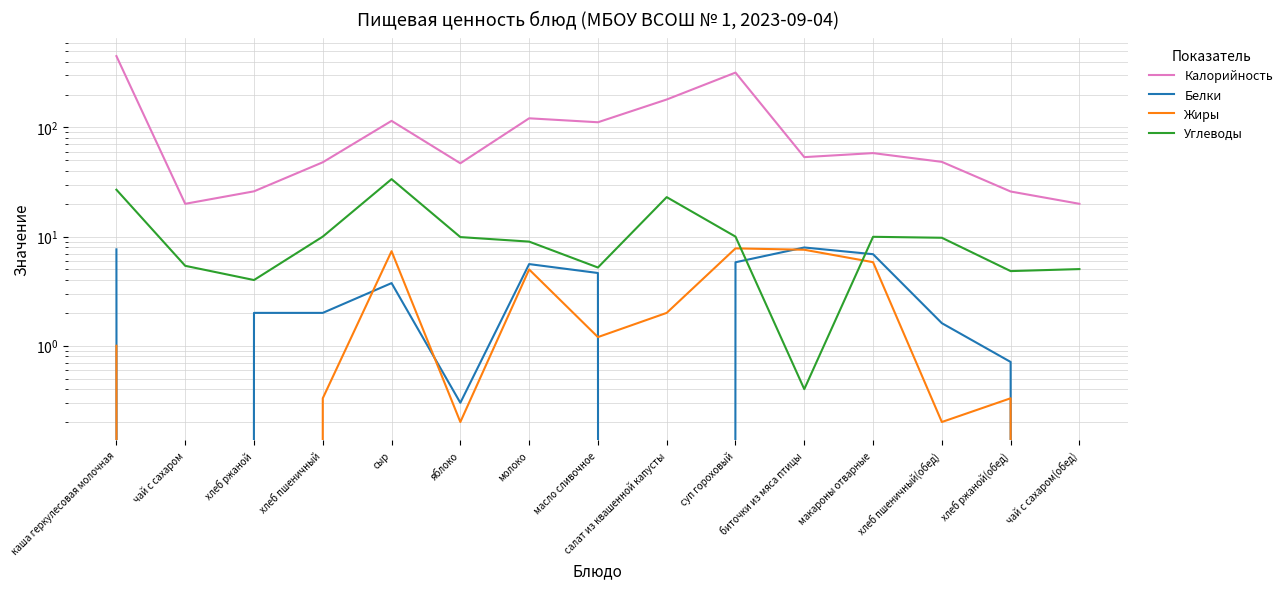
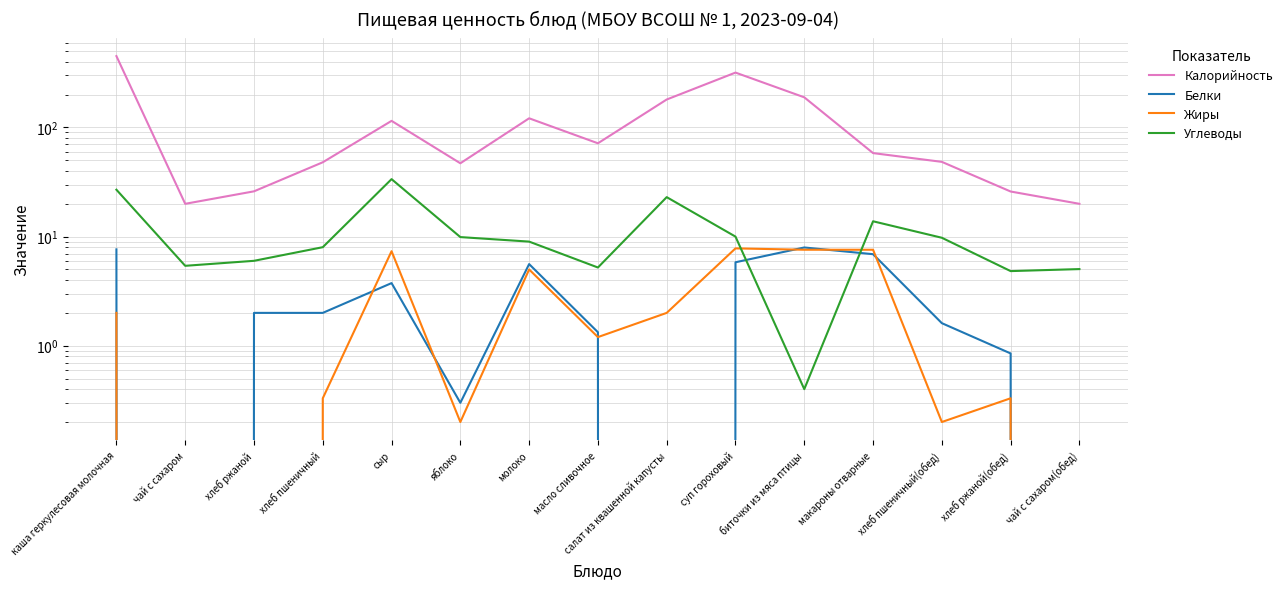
  {
    "Калорийность": {
      "каша геркулесовая молочная": 450,
      "чай с сахаром": 20,
      "хлеб ржаной": 26,
      "хлеб пшеничный": 50,
      "сыр": 120,
      "яблоко": 47,
      "молоко": 120,
-     "масло сливочное": 110,
+     "масло сливочное": 70,
      "салат из квашенной капусты": 180,
      "суп гороховый": 320,
-     "биточки из мяса птицы": 50,
+     "биточки из мяса птицы": 190,
      "макароны отварные": 60,
      "хлеб пшеничный(обед)": 50,
      "хлеб ржаной(обед)": 26,
      "чай с сахаром(обед)": 20
    },
    "Белки": {
      "каша геркулесовая молочная": 8,
      "хлеб ржаной": 2.0,
      "хлеб пшеничный": 2.0,
      "сыр": 3.8,
      "яблоко": 0.3,
      "молоко": 6,
-     "масло сливочное": 4.6,
+     "масло сливочное": 1.3,
      "суп гороховый": 6,
      "макароны отварные": 7,
      "хлеб пшеничный(обед)": 1.6,
-     "хлеб ржаной(обед)": 0.7
+     "хлеб ржаной(обед)": 0.9
    },
    "Жиры": {
-     "каша геркулесовая молочная": 1,
+     "каша геркулесовая молочная": 2,
      "хлеб пшеничный": 0.33,
      "сыр": 7,
      "яблоко": 0.20,
      "молоко": 5,
      "масло сливочное": 1.2,
      "салат из квашенной капусты": 2,
      "суп гороховый": 8,
-     "макароны отварные": 6,
+     "макароны отварные": 8,
      "хлеб пшеничный(обед)": 0.20,
      "хлеб ржаной(обед)": 0.33
    },
    "Углеводы": {
      "каша геркулесовая молочная": 27,
      "чай с сахаром": 5,
-     "хлеб ржаной": 4,
-     "хлеб пшеничный": 10,
+     "хлеб ржаной": 6,
+     "хлеб пшеничный": 8,
      "сыр": 34,
      "яблоко": 10,
      "молоко": 9,
      "масло сливочное": 5,
      "салат из квашенной капусты": 23,
      "суп гороховый": 10,
      "биточки из мяса птицы": 0.40,
-     "макароны отварные": 10,
+     "макароны отварные": 14,
      "хлеб пшеничный(обед)": 10,
      "хлеб ржаной(обед)": 5,
      "чай с сахаром(обед)": 5
    }
  }
